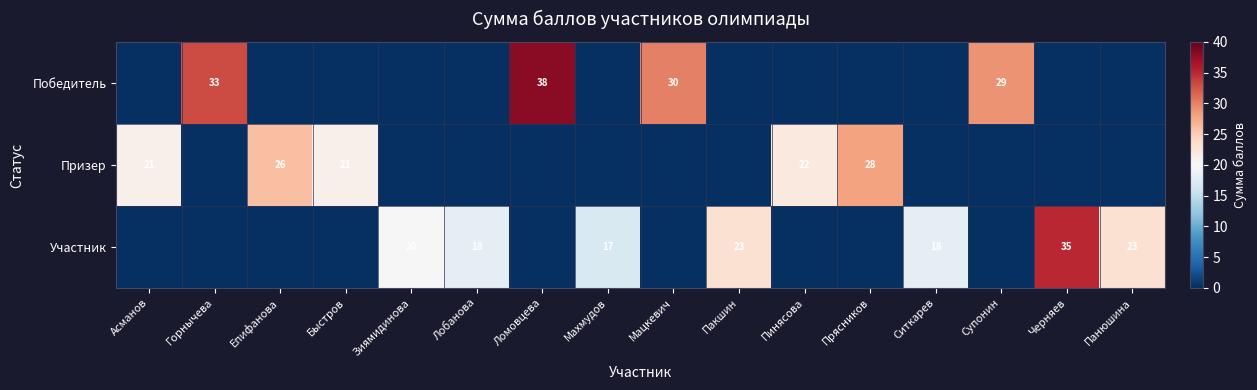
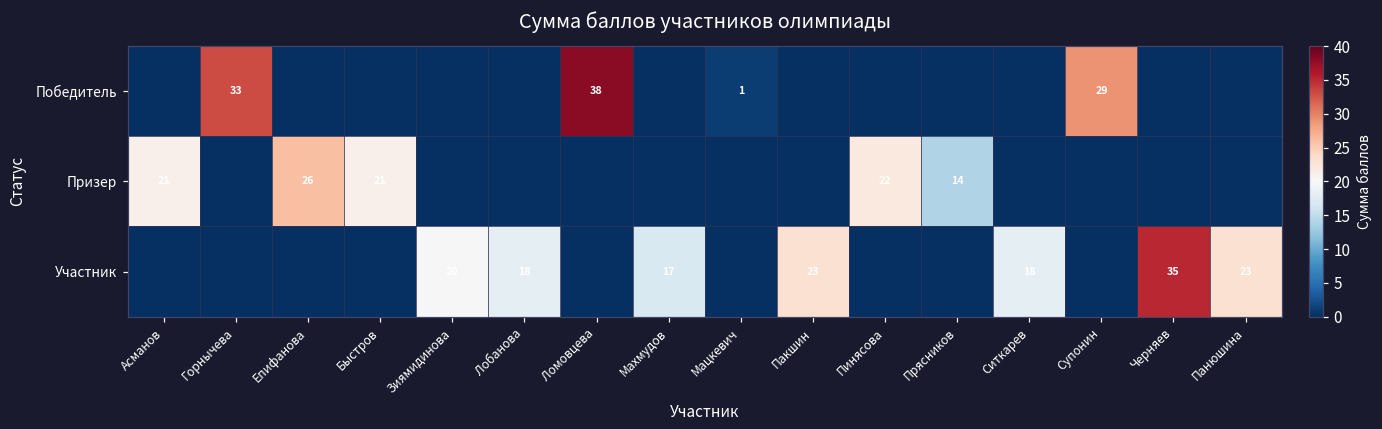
  {
    "Победитель": {
      "Горнычева": 33,
      "Ломовцева": 38,
-     "Мацкевич": 30,
+     "Мацкевич": 1,
      "Супонин": 29
    },
    "Призер": {
      "Епифанова": 26,
-     "Прясников": 28
+     "Прясников": 14
    },
    "Участник": {
      "Черняев": 35
    }
  }
